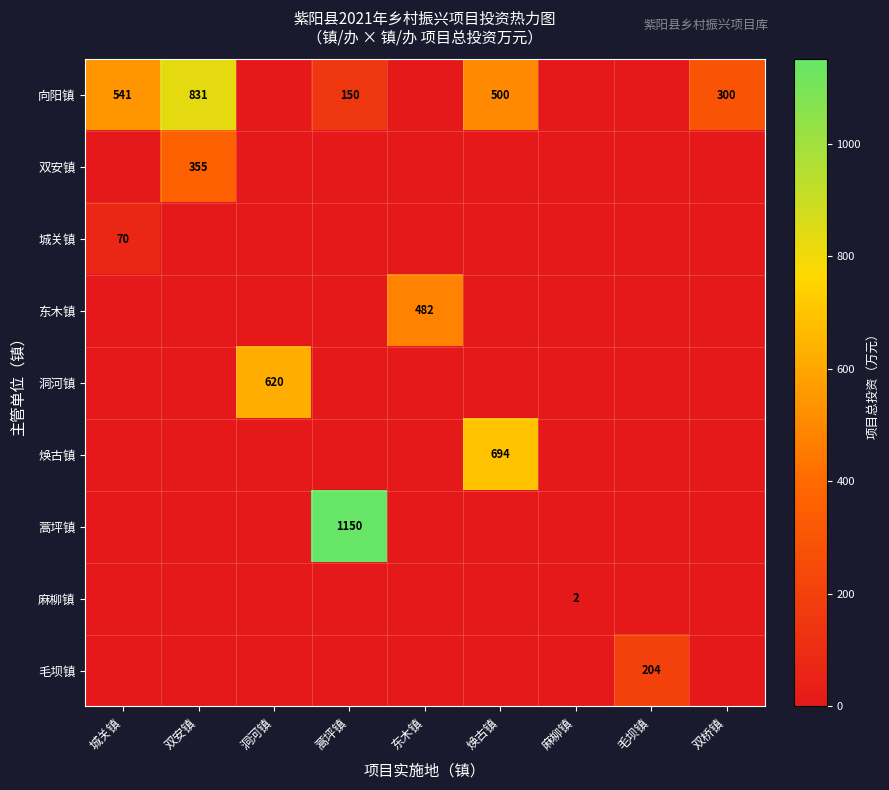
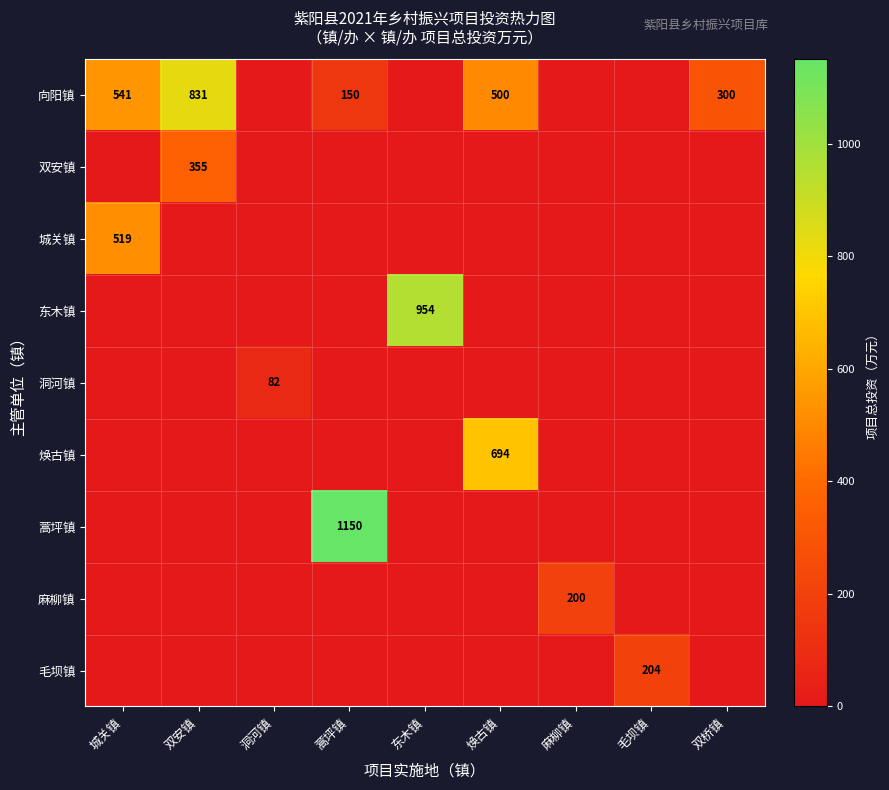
  {
    "向阳镇": {
      "城关镇": 541,
      "双安镇": 831,
      "蒿坪镇": 150,
      "焕古镇": 500,
      "双桥镇": 300
    },
    "双安镇": {
      "双安镇": 355
    },
    "城关镇": {
-     "城关镇": 70
+     "城关镇": 519
    },
    "东木镇": {
-     "东木镇": 482
+     "东木镇": 954
    },
    "洞河镇": {
-     "洞河镇": 620
+     "洞河镇": 82
    },
    "焕古镇": {
      "焕古镇": 694
    },
    "蒿坪镇": {
      "蒿坪镇": 1150
    },
    "麻柳镇": {
-     "麻柳镇": 2
+     "麻柳镇": 200
    },
    "毛坝镇": {
      "毛坝镇": 204
    }
  }
